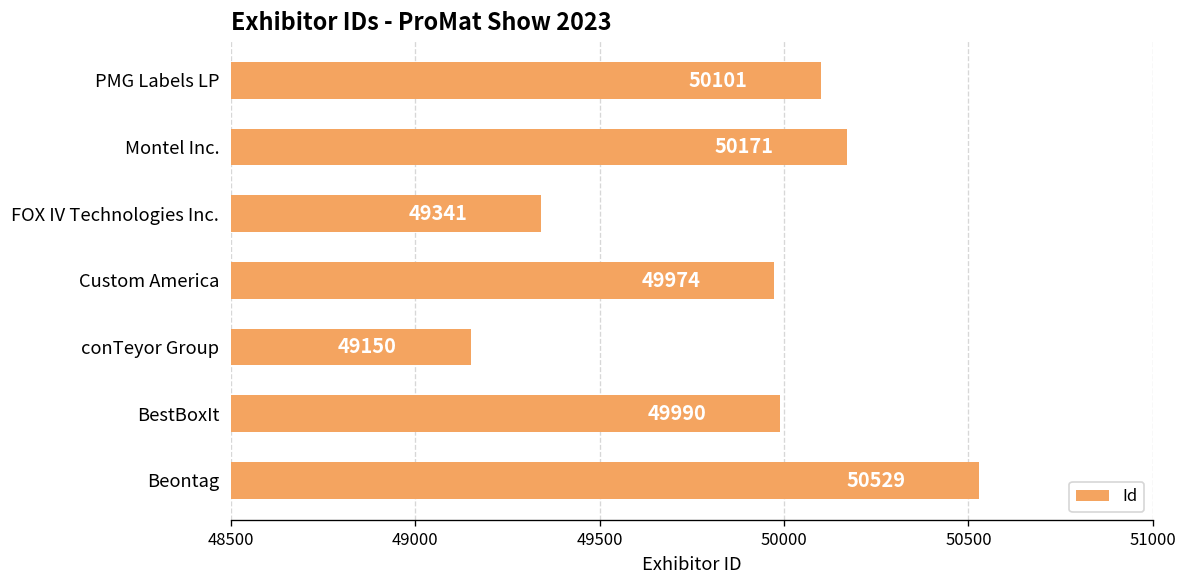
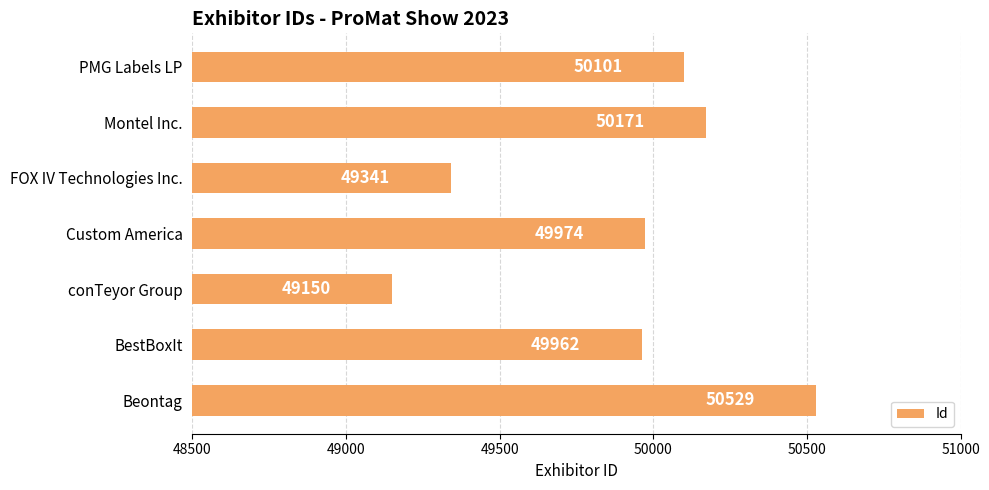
  {
    "PMG Labels LP": 50101,
    "Montel Inc.": 50171,
    "FOX IV Technologies Inc.": 49341,
    "Custom America": 49974,
    "conTeyor Group": 49150,
-   "BestBoxIt": 49990,
+   "BestBoxIt": 49962,
    "Beontag": 50529
  }
